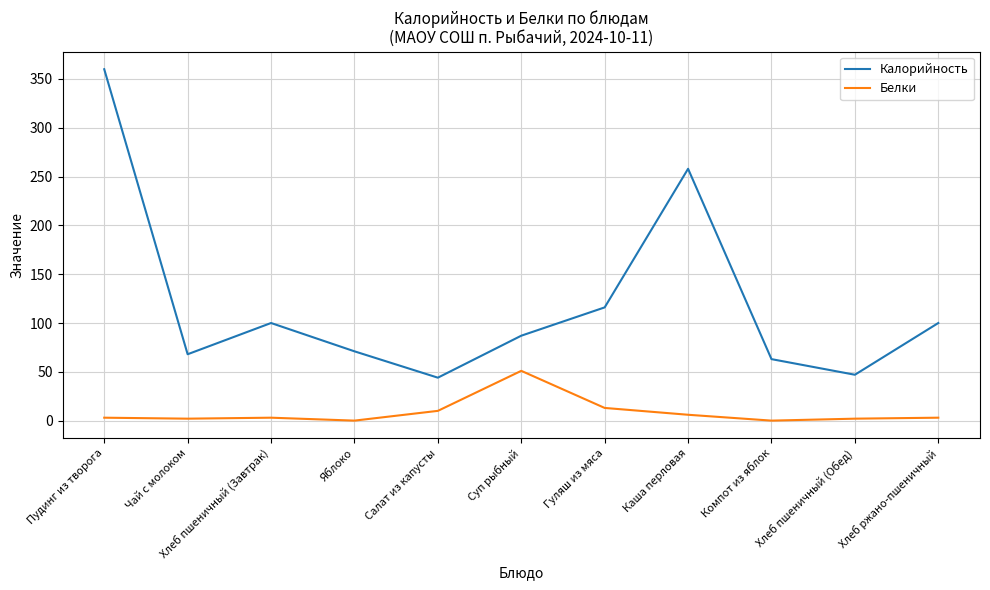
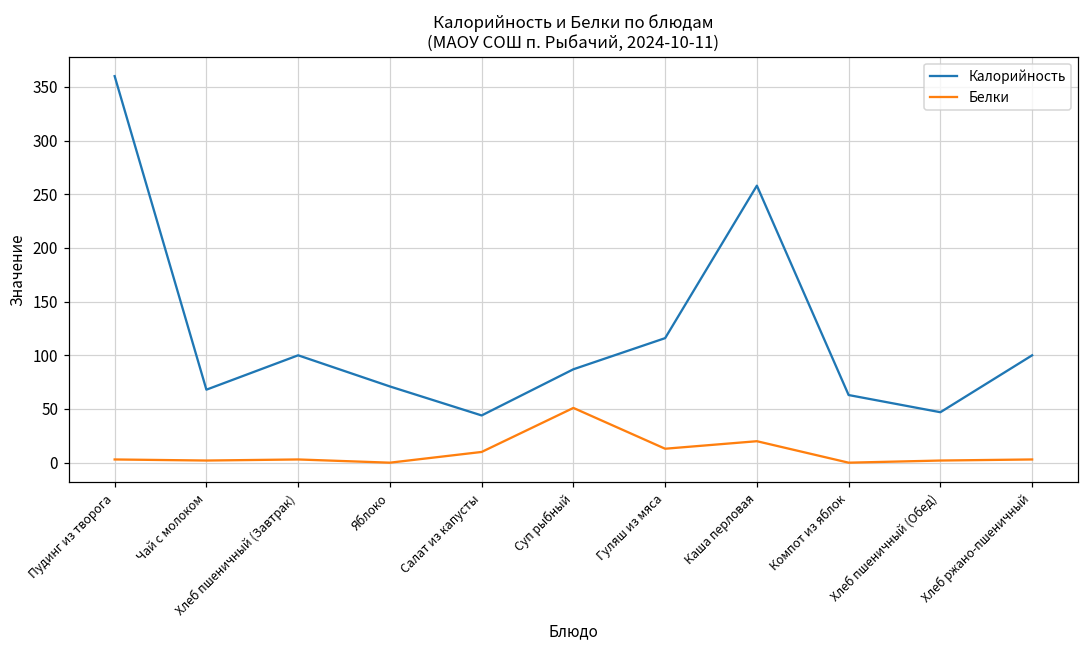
  {
    "Калорийность": {
      "Пудинг из творога": 360,
      "Чай с молоком": 70,
      "Хлеб пшеничный (Завтрак)": 100,
      "Яблоко": 70,
      "Салат из капусты": 40,
      "Суп рыбный": 90,
      "Гуляш из мяса": 120,
      "Каша перловая": 260,
      "Компот из яблок": 60,
      "Хлеб пшеничный (Обед)": 50,
      "Хлеб ржано-пшеничный": 100
    },
    "Белки": {
      "Пудинг из творога": 0,
      "Чай с молоком": 0,
      "Хлеб пшеничный (Завтрак)": 0,
      "Яблоко": 0,
      "Салат из капусты": 10,
      "Суп рыбный": 50,
      "Гуляш из мяса": 10,
-     "Каша перловая": 10,
+     "Каша перловая": 20,
      "Компот из яблок": 0,
      "Хлеб пшеничный (Обед)": 0,
      "Хлеб ржано-пшеничный": 0
    }
  }
